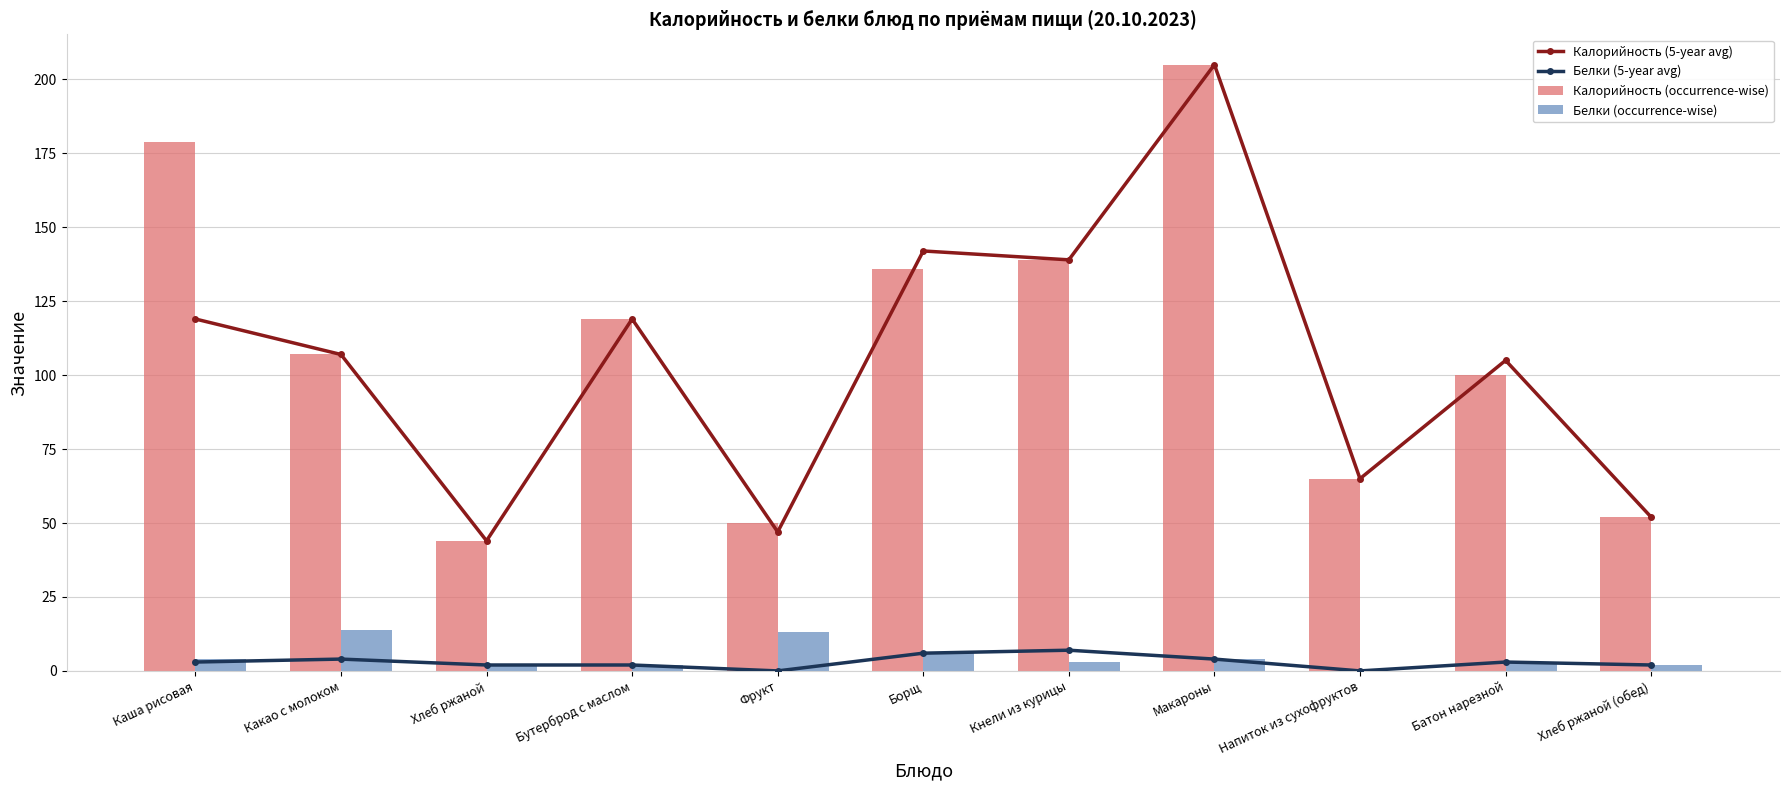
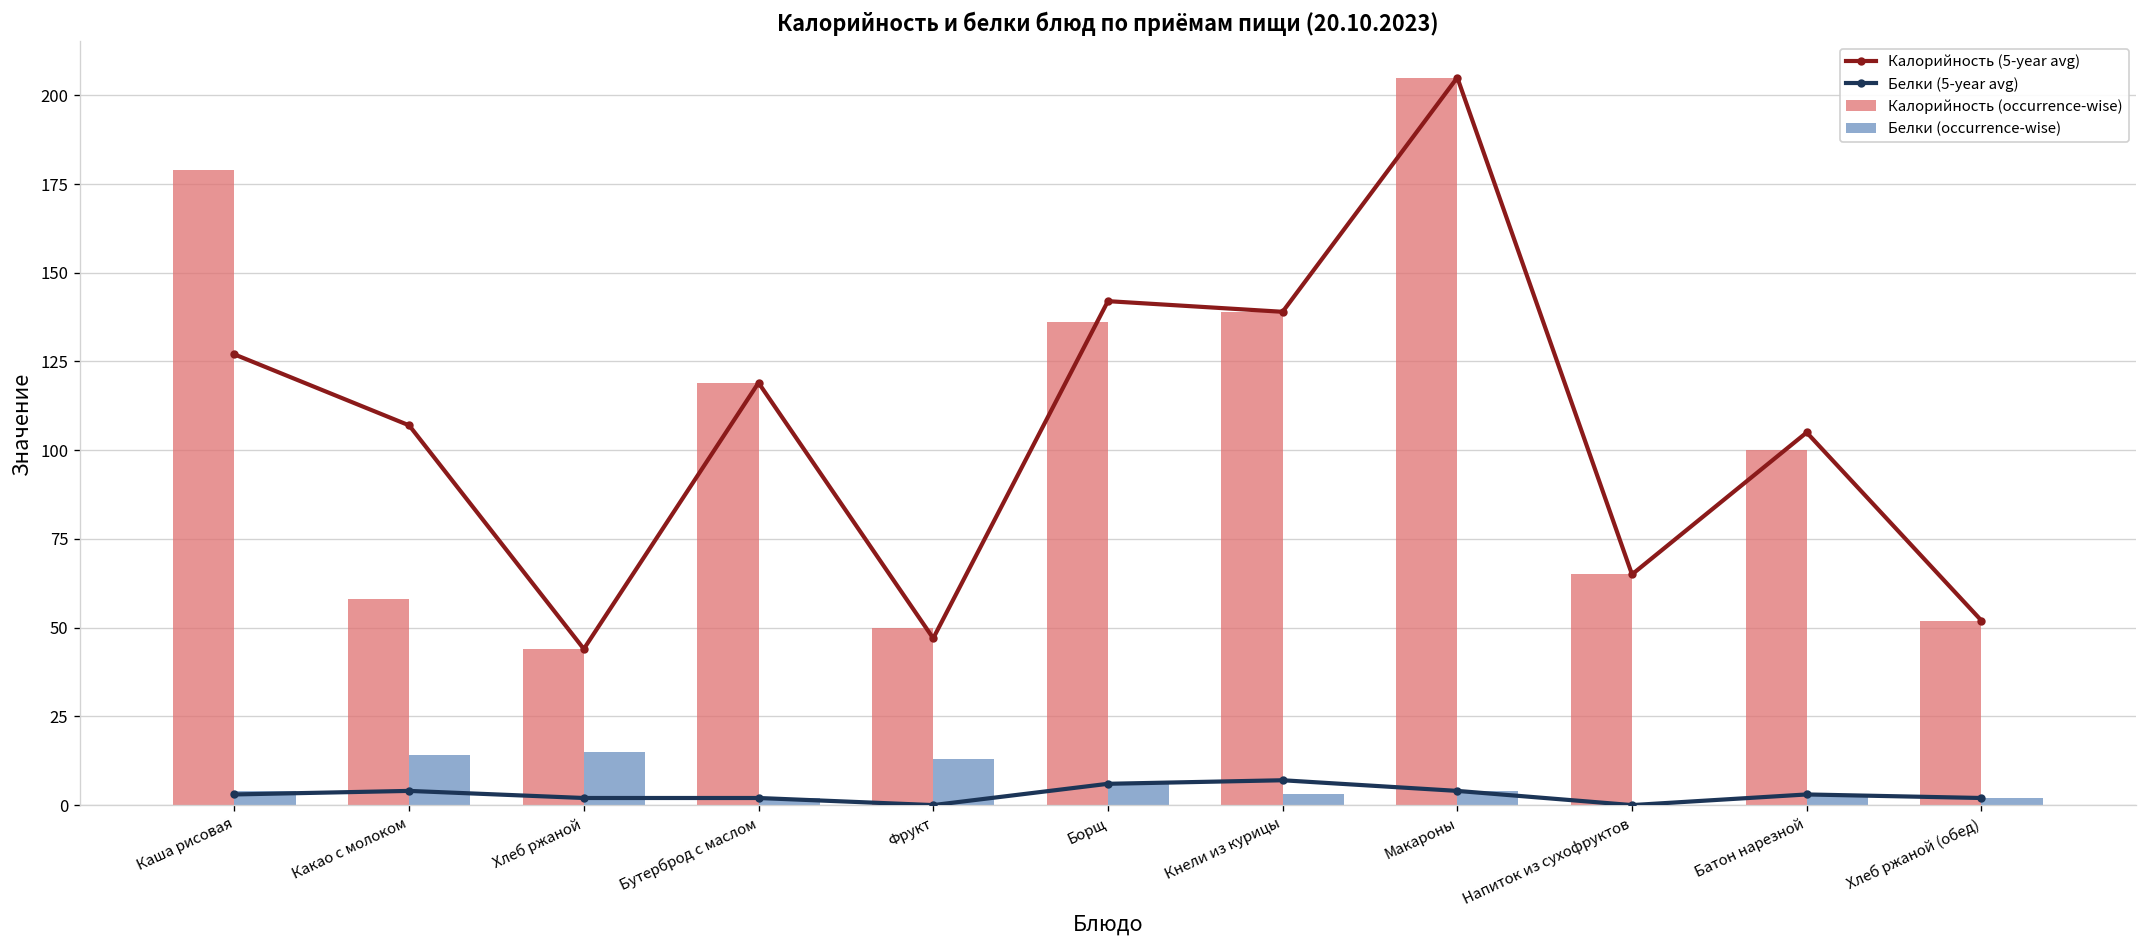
  {
    "Калорийность (occurrence-wise)": {
      "Каша рисовая": 179,
-     "Какао с молоком": 107,
+     "Какао с молоком": 58,
      "Хлеб ржаной": 44,
      "Бутерброд с маслом": 119,
      "Фрукт": 50,
      "Борщ": 136,
      "Кнели из курицы": 139,
      "Макароны": 205,
      "Напиток из сухофруктов": 65,
      "Батон нарезной": 100,
      "Хлеб ржаной (обед)": 52
    },
    "Калорийность (5-year avg)": {
-     "Каша рисовая": 119,
+     "Каша рисовая": 127,
      "Какао с молоком": 107,
      "Хлеб ржаной": 44,
      "Бутерброд с маслом": 119,
      "Фрукт": 47,
      "Борщ": 142,
      "Кнели из курицы": 139,
      "Макароны": 205,
      "Напиток из сухофруктов": 65,
      "Батон нарезной": 105,
      "Хлеб ржаной (обед)": 52
    },
    "Белки (5-year avg)": {
      "Каша рисовая": 3,
      "Какао с молоком": 4,
      "Хлеб ржаной": 2,
      "Бутерброд с маслом": 2,
      "Фрукт": 0,
      "Борщ": 6,
      "Кнели из курицы": 7,
      "Макароны": 4,
      "Напиток из сухофруктов": 0,
      "Батон нарезной": 3,
      "Хлеб ржаной (обед)": 2
    },
    "Белки (occurrence-wise)": {
      "Каша рисовая": 4,
      "Какао с молоком": 14,
-     "Хлеб ржаной": 2,
+     "Хлеб ржаной": 15,
      "Бутерброд с маслом": 2,
      "Фрукт": 13,
      "Борщ": 6,
      "Кнели из курицы": 3,
      "Макароны": 4,
      "Напиток из сухофруктов": 0,
      "Батон нарезной": 3,
      "Хлеб ржаной (обед)": 2
    }
  }
